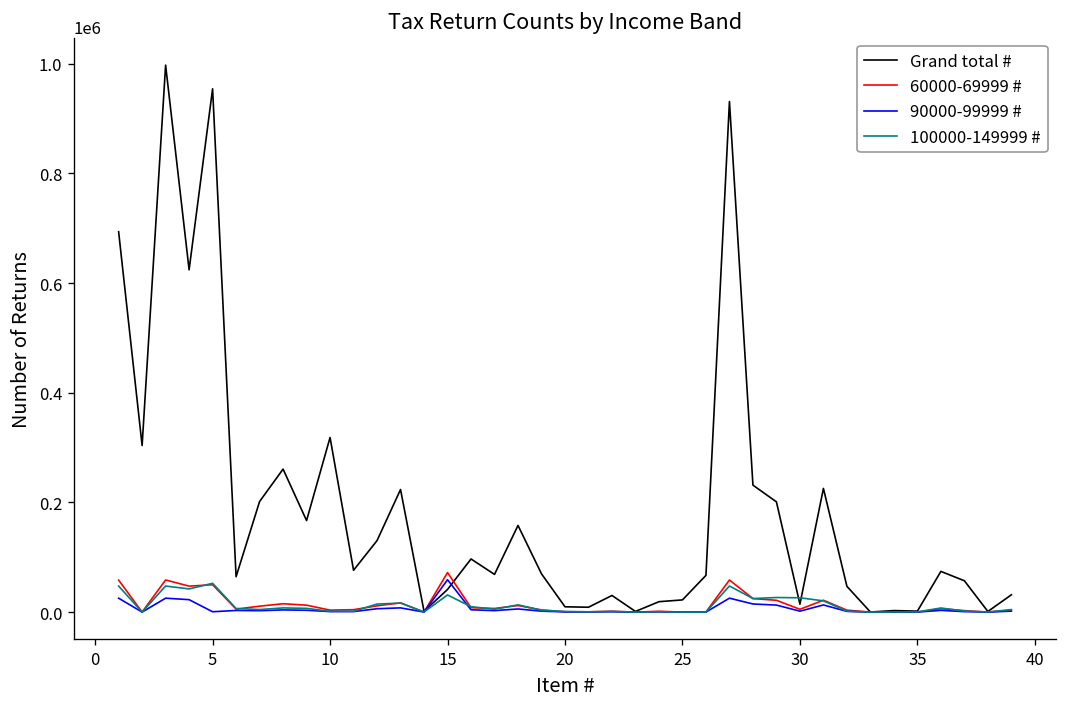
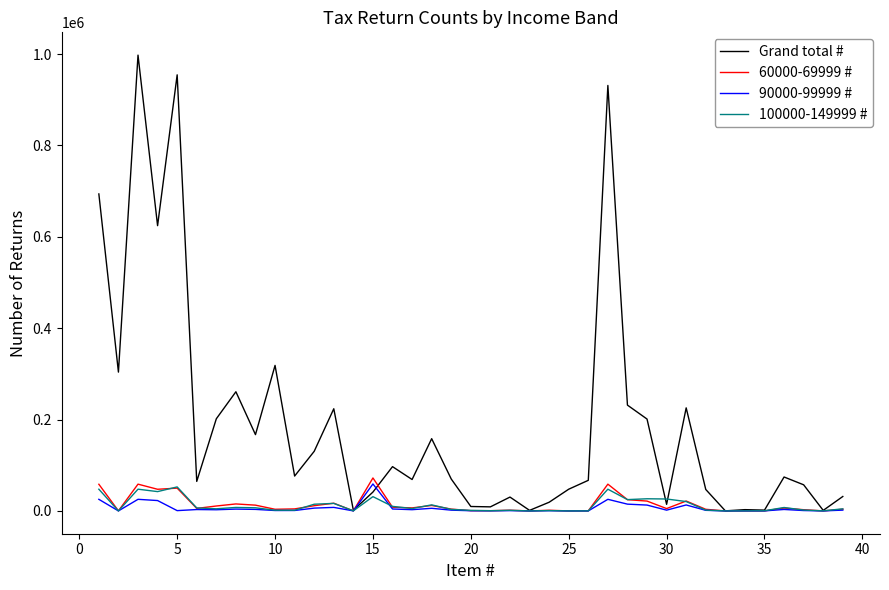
  {
    "Grand total #": {
      "5": 950000,
      "10": 320000,
      "15": 40000,
      "20": 10000,
-     "25": 20000,
+     "25": 50000,
      "30": 10000
    },
    "60000-69999 #": {
      "15": 70000
    },
    "90000-99999 #": {
      "5": 0,
      "15": 60000
    },
    "100000-149999 #": {
      "15": 30000,
      "30": 30000
    }
  }
